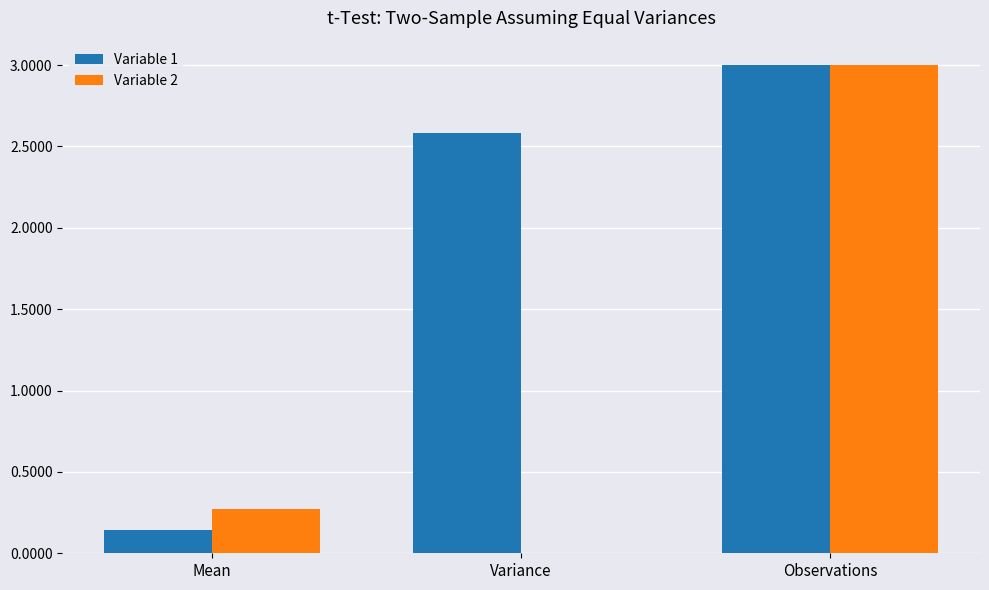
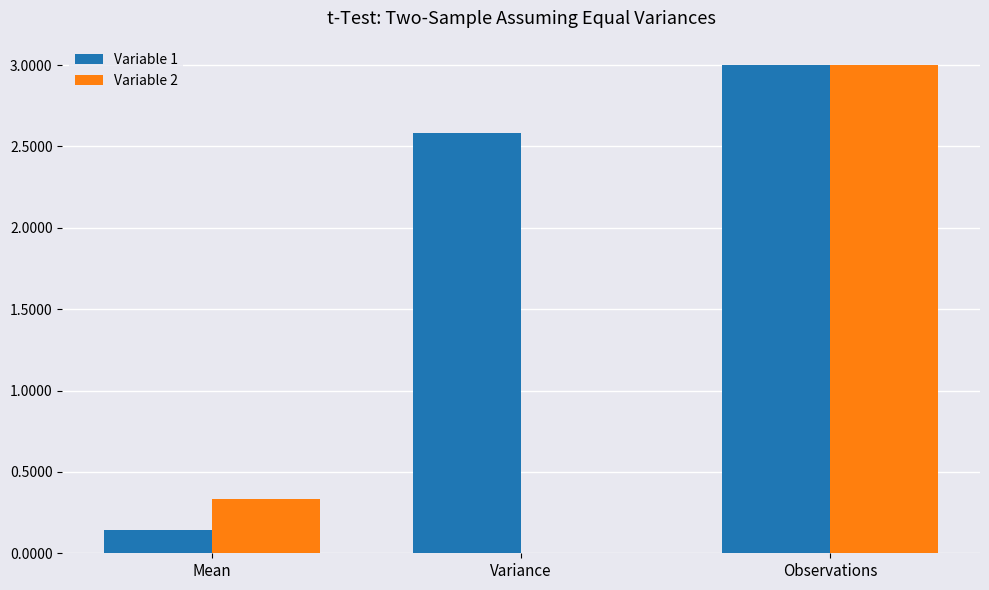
  {
    "Variable 1": {
      "Mean": 0.15,
      "Variance": 2.58,
      "Observations": 3.00
    },
    "Variable 2": {
-     "Mean": 0.27,
+     "Mean": 0.33,
      "Observations": 3.00
    }
  }
